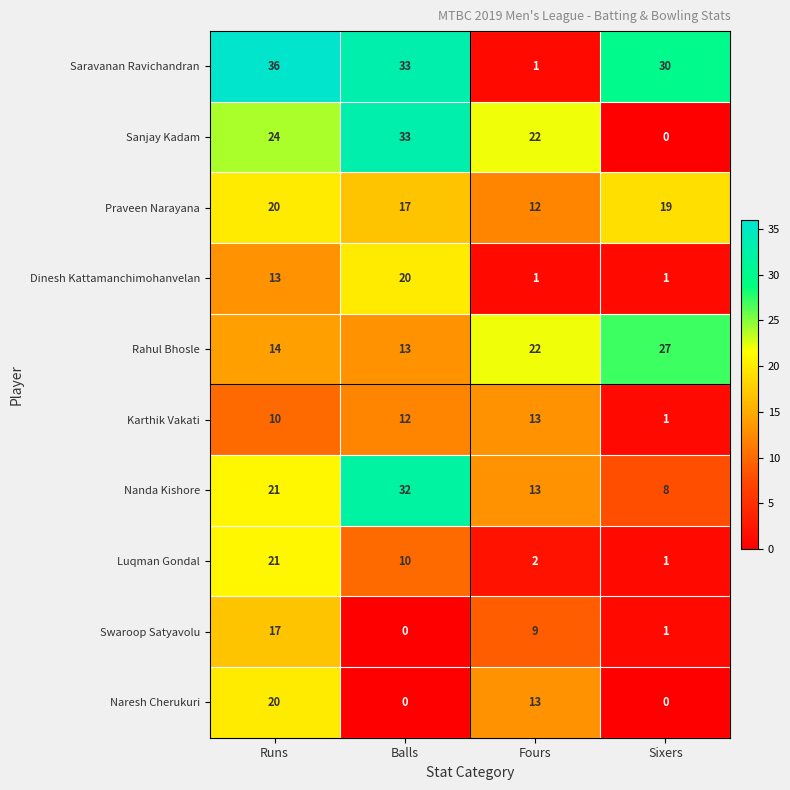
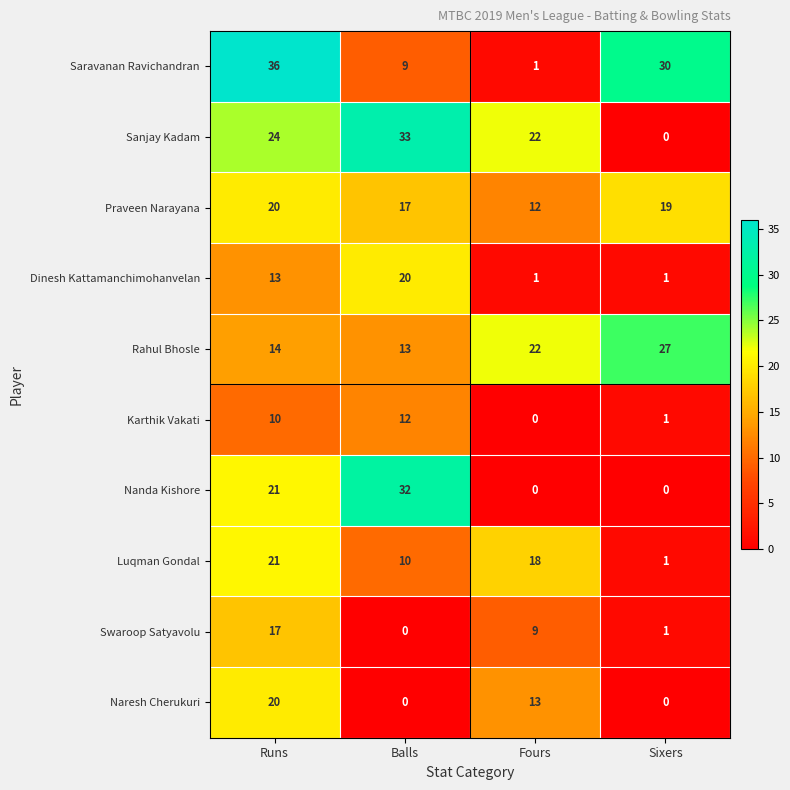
  {
    "Saravanan Ravichandran": {
      "Runs": 36,
-     "Balls": 33,
+     "Balls": 9,
      "Fours": 1,
      "Sixers": 30
    },
    "Sanjay Kadam": {
      "Runs": 24,
      "Balls": 33,
      "Fours": 22,
      "Sixers": 0
    },
    "Praveen Narayana": {
      "Runs": 20,
      "Balls": 17,
      "Fours": 12,
      "Sixers": 19
    },
    "Dinesh Kattamanchimohanvelan": {
      "Runs": 13,
      "Balls": 20,
      "Fours": 1,
      "Sixers": 1
    },
    "Rahul Bhosle": {
      "Runs": 14,
      "Balls": 13,
      "Fours": 22,
      "Sixers": 27
    },
    "Karthik Vakati": {
      "Runs": 10,
      "Balls": 12,
-     "Fours": 13,
+     "Fours": 0,
      "Sixers": 1
    },
    "Nanda Kishore": {
      "Runs": 21,
      "Balls": 32,
-     "Fours": 13,
-     "Sixers": 8
+     "Fours": 0,
+     "Sixers": 0
    },
    "Luqman Gondal": {
      "Runs": 21,
      "Balls": 10,
-     "Fours": 2,
+     "Fours": 18,
      "Sixers": 1
    },
    "Swaroop Satyavolu": {
      "Runs": 17,
      "Balls": 0,
      "Fours": 9,
      "Sixers": 1
    },
    "Naresh Cherukuri": {
      "Runs": 20,
      "Balls": 0,
      "Fours": 13,
      "Sixers": 0
    }
  }
